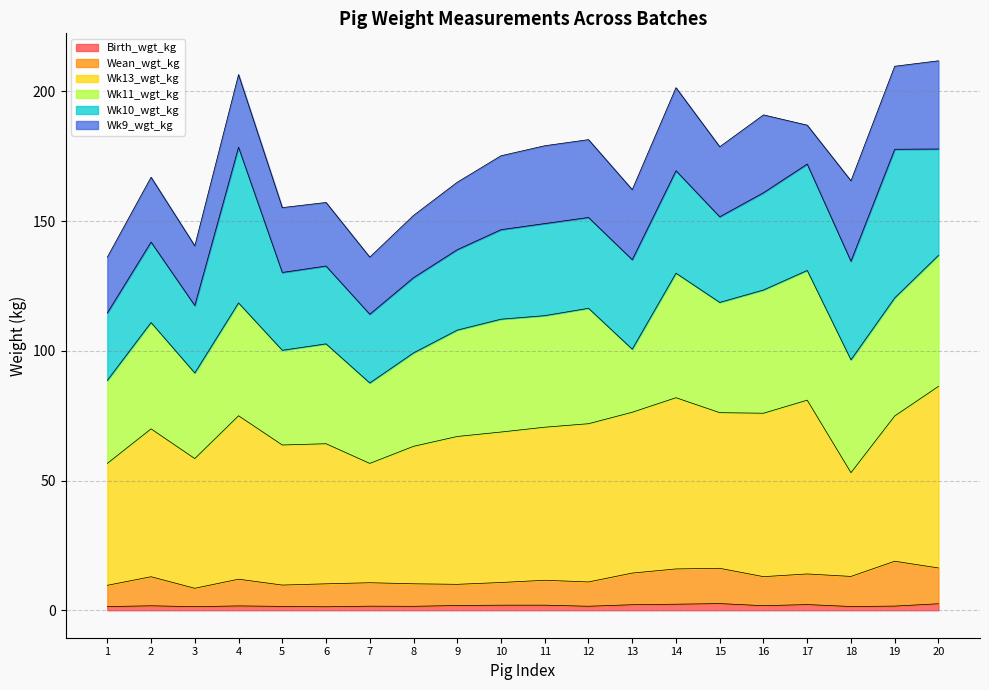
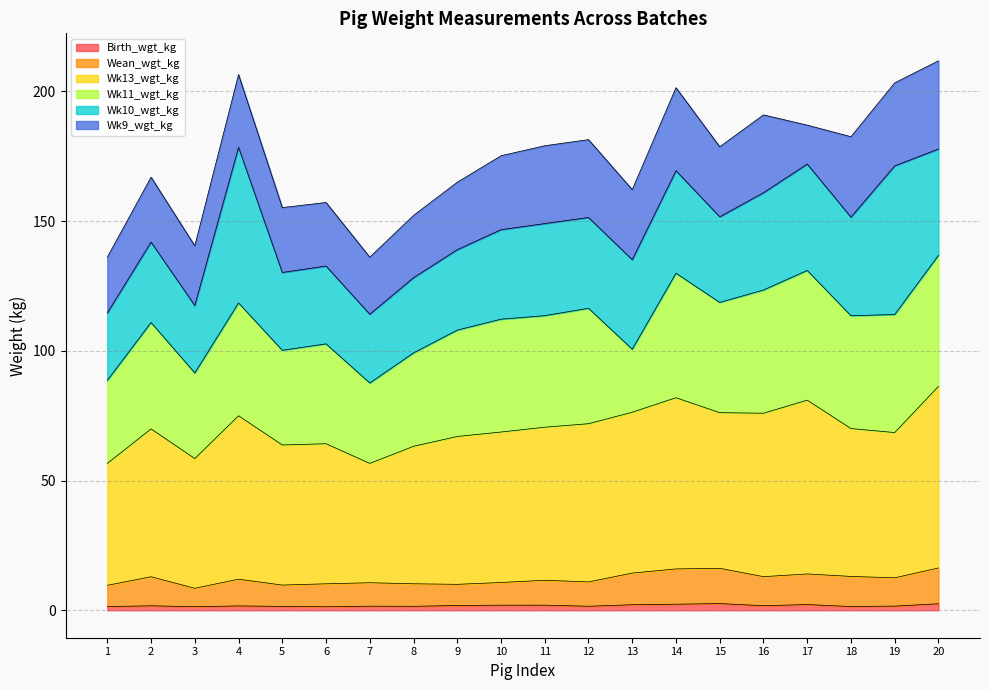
  {
    "Birth_wgt_kg": {
      "1": 1,
      "2": 2,
      "3": 1,
      "4": 2,
      "5": 1,
      "6": 1,
      "7": 2,
      "8": 2,
      "9": 2,
      "10": 2,
      "11": 2,
      "12": 2,
      "13": 2,
      "14": 2,
      "15": 3,
      "16": 2,
      "17": 2,
      "18": 1,
      "19": 2,
      "20": 3
    },
    "Wean_wgt_kg": {
      "1": 8,
      "2": 11,
      "3": 7,
      "4": 10,
      "5": 8,
      "6": 9,
      "7": 9,
      "8": 9,
      "9": 8,
      "10": 9,
      "11": 10,
      "12": 9,
      "13": 12,
      "14": 14,
      "15": 14,
      "16": 11,
      "17": 12,
      "18": 12,
-     "19": 17,
+     "19": 11,
      "20": 14
    },
    "Wk13_wgt_kg": {
      "1": 47,
      "2": 57,
      "3": 50,
      "4": 63,
      "5": 54,
      "6": 54,
      "7": 46,
      "8": 53,
      "9": 57,
      "10": 58,
      "11": 59,
      "12": 61,
      "13": 62,
      "14": 66,
      "15": 60,
      "16": 63,
      "17": 67,
-     "18": 40,
+     "18": 57,
      "19": 56,
      "20": 70
    },
    "Wk11_wgt_kg": {
      "1": 32,
      "2": 41,
      "3": 33,
      "4": 44,
      "5": 37,
      "6": 39,
      "7": 31,
      "8": 36,
      "9": 41,
      "10": 44,
      "11": 43,
      "12": 45,
      "13": 24,
      "14": 48,
      "15": 43,
      "16": 48,
      "17": 50,
      "18": 44,
      "19": 46,
      "20": 51
    },
    "Wk10_wgt_kg": {
      "1": 26,
      "2": 31,
      "3": 26,
      "4": 60,
      "5": 30,
      "6": 30,
      "7": 27,
      "8": 29,
      "9": 31,
      "10": 34,
      "11": 36,
      "12": 35,
      "13": 35,
      "14": 40,
      "15": 33,
      "16": 37,
      "17": 41,
      "18": 38,
      "19": 57,
      "20": 41
    },
    "Wk9_wgt_kg": {
      "1": 22,
      "2": 25,
      "3": 23,
      "4": 28,
      "5": 25,
      "6": 25,
      "7": 22,
      "8": 24,
      "9": 26,
      "10": 29,
      "11": 30,
      "12": 30,
      "13": 27,
      "14": 32,
      "15": 27,
      "16": 30,
      "17": 15,
      "18": 31,
      "19": 32,
      "20": 34
    }
  }
